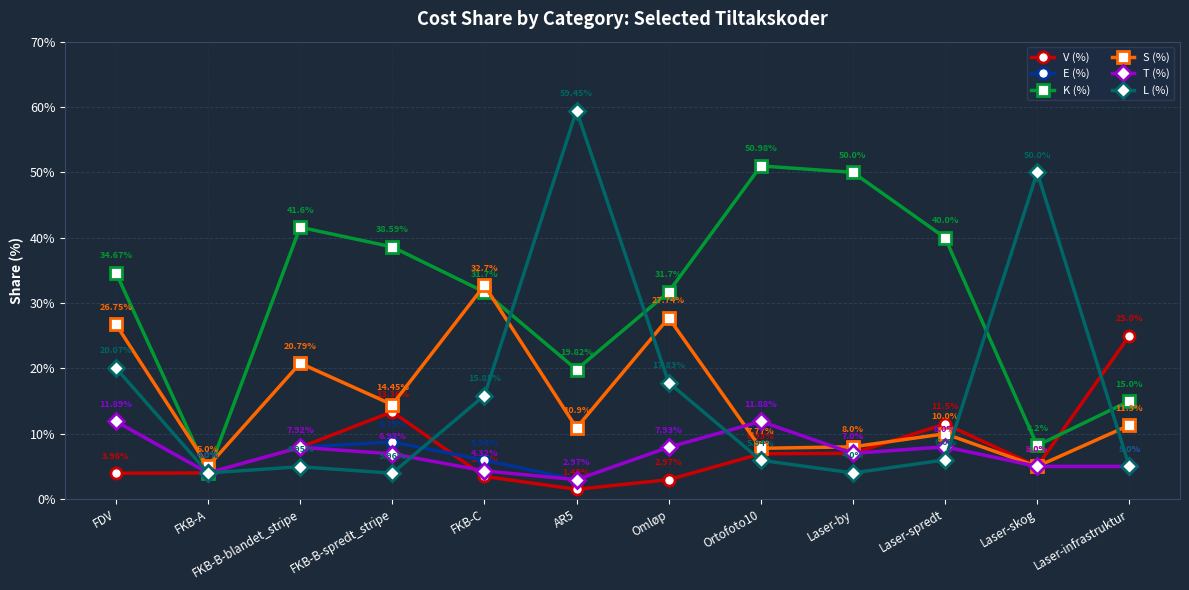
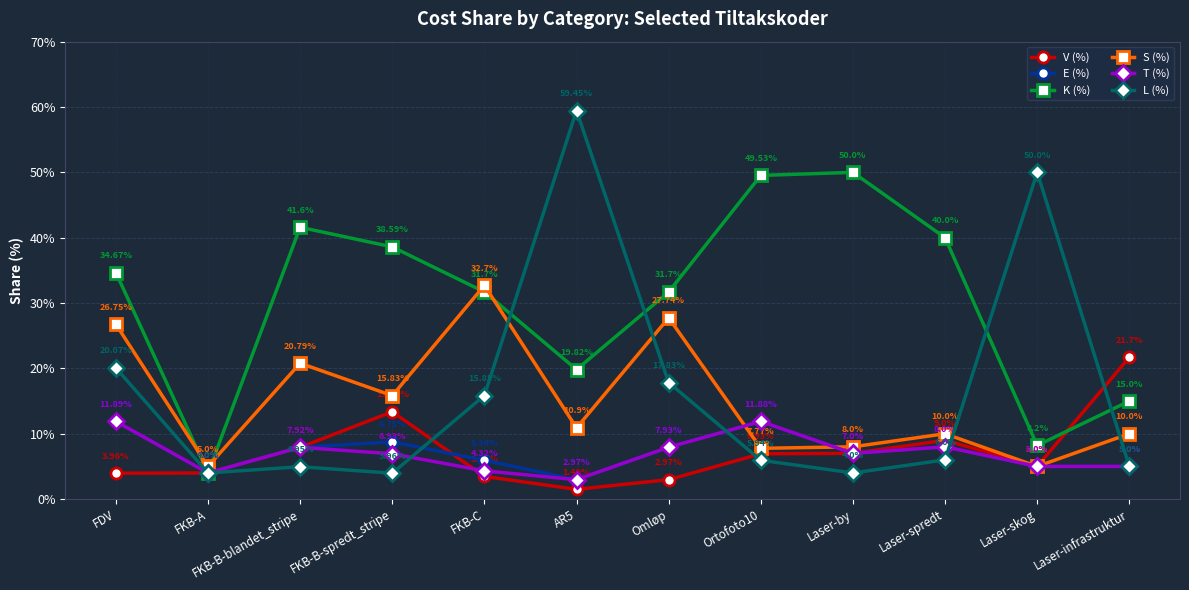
  {
    "V (%)": {
      "FDV": "3.96%",
      "AR5": "1.49%",
      "Omløp": "2.97%",
-     "Laser-spredt": "11.5%",
-     "Laser-infrastruktur": "25.0%"
+     "Laser-spredt": "9.0%",
+     "Laser-infrastruktur": "21.7%"
    },
    "E (%)": {
      "FKB-B-spredt_stripe": "8.75%",
      "FKB-C": "5.94%"
    },
    "K (%)": {
      "FDV": "34.67%",
      "FKB-B-blandet_stripe": "41.6%",
      "FKB-B-spredt_stripe": "38.59%",
      "AR5": "19.82%",
      "Omløp": "31.7%",
-     "Ortofoto10": "50.98%",
+     "Ortofoto10": "49.53%",
      "Laser-by": "50.0%",
      "Laser-spredt": "40.0%",
      "Laser-skog": "8.2%",
      "Laser-infrastruktur": "15.0%"
    },
    "S (%)": {
      "FDV": "26.75%",
      "FKB-B-blandet_stripe": "20.79%",
-     "FKB-B-spredt_stripe": "14.45%",
+     "FKB-B-spredt_stripe": "15.83%",
      "AR5": "10.9%",
      "Omløp": "27.74%",
-     "Laser-infrastruktur": "11.3%"
+     "Laser-infrastruktur": "10.0%"
    },
    "L (%)": {
      "FDV": "20.07%",
      "FKB-C": "15.85%",
      "AR5": "59.45%",
      "Omløp": "17.83%",
      "Laser-skog": "50.0%"
    }
  }
